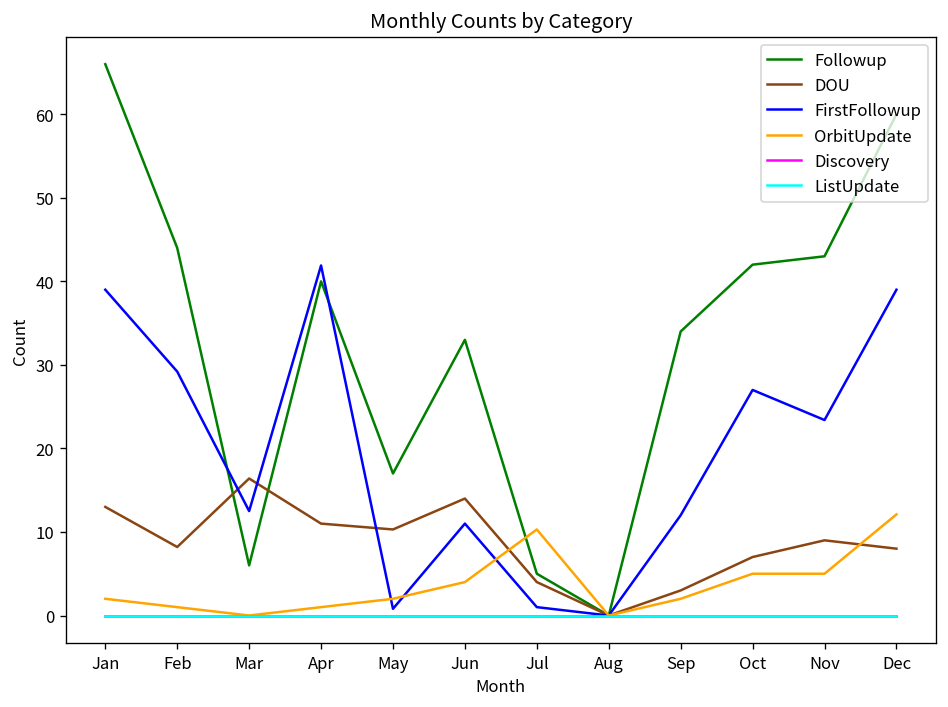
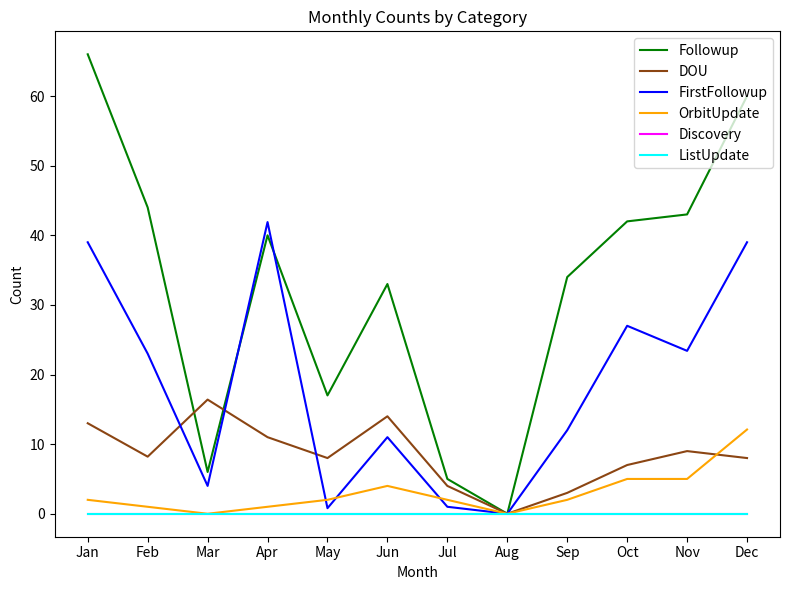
  {
    "Followup": {
      "Jan": 66,
      "Feb": 44,
      "Mar": 6,
      "Apr": 40,
      "May": 17,
      "Jun": 33,
      "Jul": 5,
      "Sep": 34,
      "Oct": 42,
      "Nov": 43
    },
    "DOU": {
      "Jan": 13,
      "Feb": 8,
      "Mar": 16,
      "Apr": 11,
-     "May": 10,
+     "May": 8,
      "Jun": 14,
      "Jul": 4,
      "Sep": 3,
      "Oct": 7,
      "Nov": 9,
      "Dec": 8
    },
    "FirstFollowup": {
      "Jan": 39,
-     "Feb": 29,
-     "Mar": 13,
+     "Feb": 23,
+     "Mar": 4,
      "Apr": 42,
      "May": 1,
      "Jun": 11,
      "Jul": 1,
      "Sep": 12,
      "Oct": 27,
      "Nov": 23,
      "Dec": 39
    },
    "OrbitUpdate": {
      "Jan": 2,
      "Feb": 1,
      "Apr": 1,
      "May": 2,
      "Jun": 4,
-     "Jul": 10,
+     "Jul": 2,
      "Sep": 2,
      "Oct": 5,
      "Nov": 5,
      "Dec": 12
    },
    "ListUpdate": {
      "Jan": 0,
      "Feb": 0,
      "Apr": 0,
      "May": 0,
      "Jun": 0,
      "Jul": 0,
      "Sep": 0,
      "Oct": 0,
      "Nov": 0,
      "Dec": 0
    }
  }
